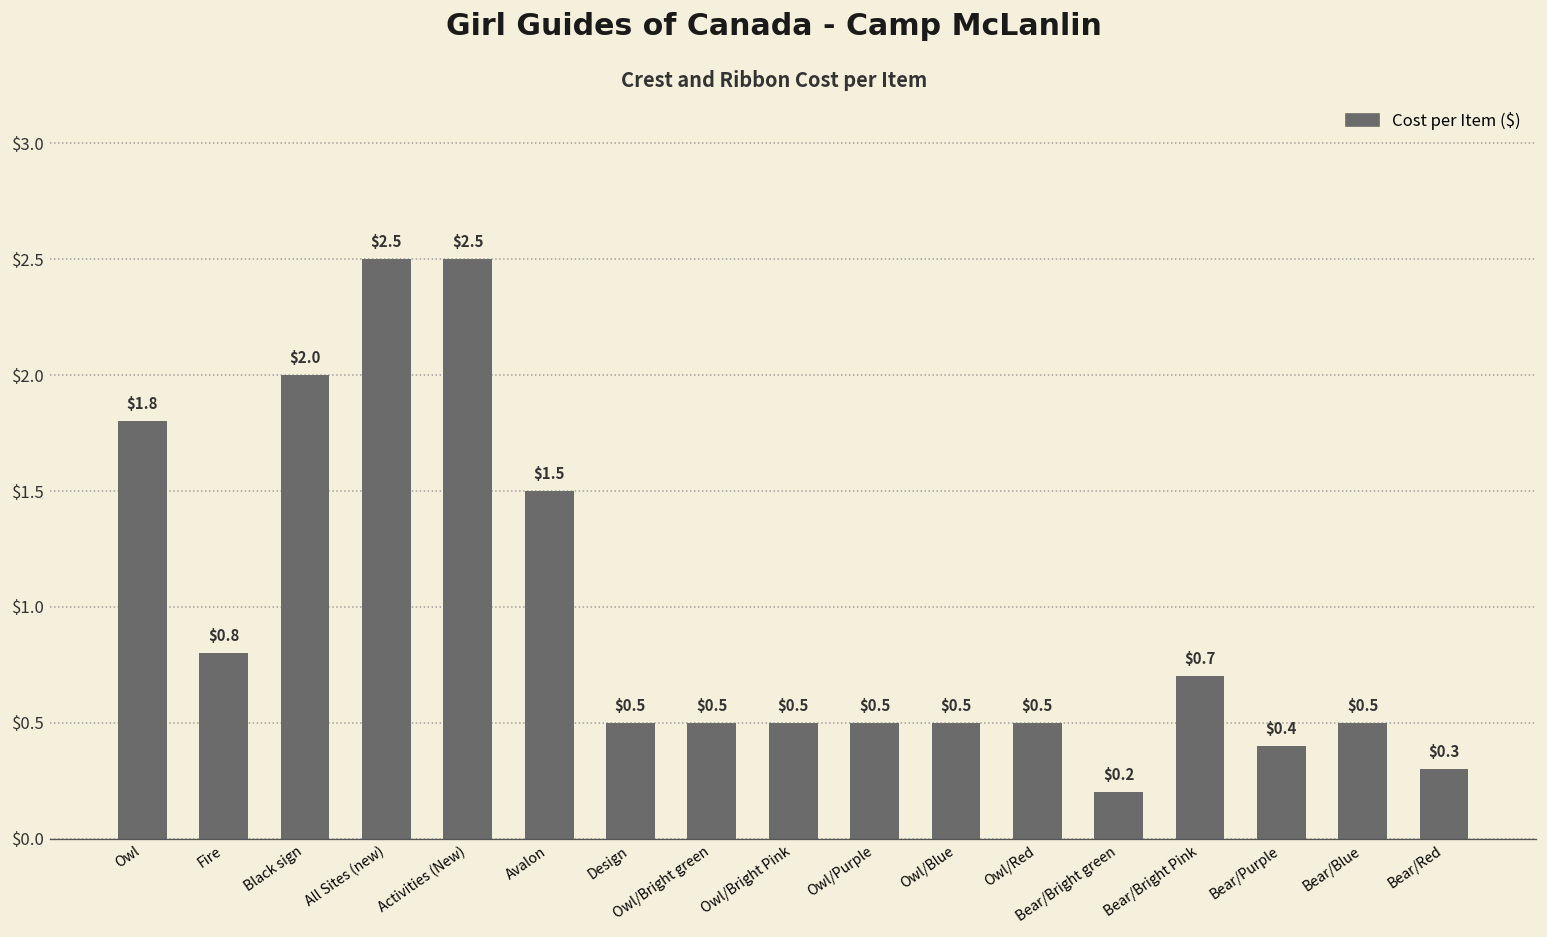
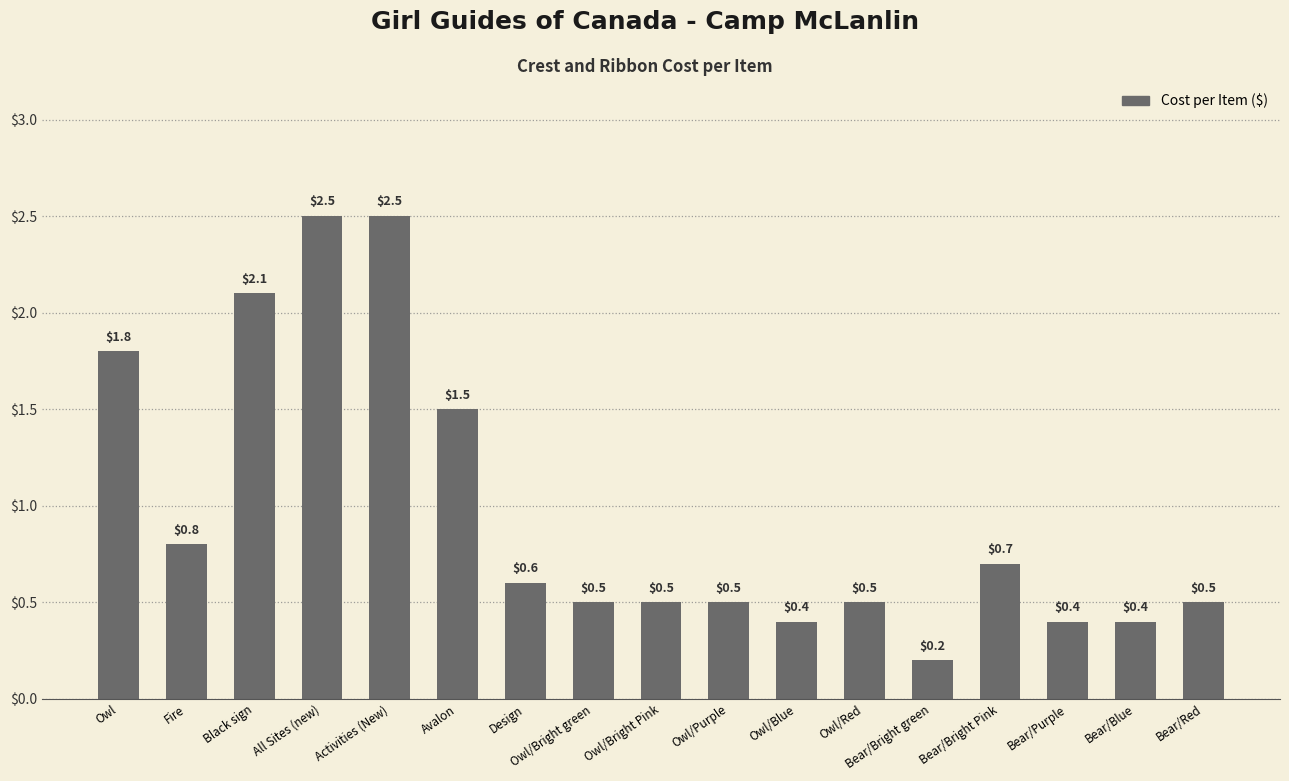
  {
    "Owl": "$1.8",
    "Fire": "$0.8",
-   "Black sign": "$2.0",
+   "Black sign": "$2.1",
    "All Sites (new)": "$2.5",
    "Activities (New)": "$2.5",
    "Avalon": "$1.5",
-   "Design": "$0.5",
+   "Design": "$0.6",
    "Owl/Bright green": "$0.5",
    "Owl/Bright Pink": "$0.5",
    "Owl/Purple": "$0.5",
-   "Owl/Blue": "$0.5",
+   "Owl/Blue": "$0.4",
    "Owl/Red": "$0.5",
    "Bear/Bright green": "$0.2",
    "Bear/Bright Pink": "$0.7",
    "Bear/Purple": "$0.4",
-   "Bear/Blue": "$0.5",
-   "Bear/Red": "$0.3"
+   "Bear/Blue": "$0.4",
+   "Bear/Red": "$0.5"
  }
